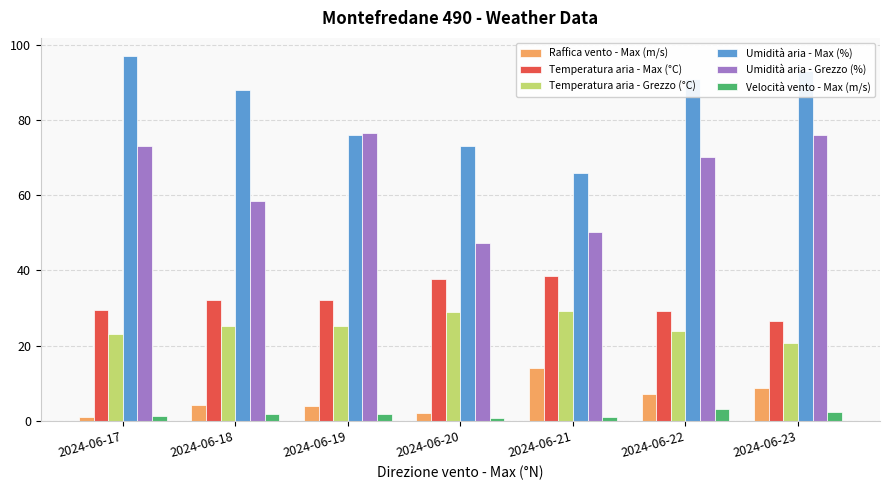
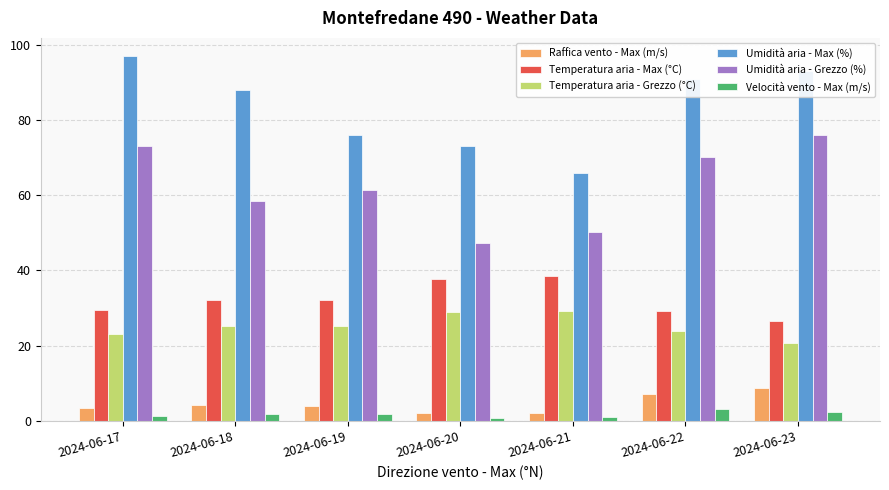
  {
    "Raffica vento - Max (m/s)": {
-     "2024-06-17": 1,
+     "2024-06-17": 3,
      "2024-06-18": 4,
      "2024-06-19": 4,
      "2024-06-20": 2,
-     "2024-06-21": 14,
+     "2024-06-21": 2,
      "2024-06-22": 7,
      "2024-06-23": 9
    },
    "Temperatura aria - Max (°C)": {
      "2024-06-17": 30,
      "2024-06-18": 32,
      "2024-06-19": 32,
      "2024-06-20": 38,
      "2024-06-21": 39,
      "2024-06-22": 29,
      "2024-06-23": 27
    },
    "Temperatura aria - Grezzo (°C)": {
      "2024-06-17": 23,
      "2024-06-18": 25,
      "2024-06-19": 25,
      "2024-06-20": 29,
      "2024-06-21": 29,
      "2024-06-22": 24,
      "2024-06-23": 21
    },
    "Umidità aria - Max (%)": {
      "2024-06-17": 97,
      "2024-06-18": 88,
      "2024-06-19": 76,
      "2024-06-20": 73,
      "2024-06-21": 66
    },
    "Umidità aria - Grezzo (%)": {
      "2024-06-17": 73,
      "2024-06-18": 59,
-     "2024-06-19": 77,
+     "2024-06-19": 62,
      "2024-06-20": 47,
      "2024-06-21": 50,
      "2024-06-22": 70,
      "2024-06-23": 76
    },
    "Velocità vento - Max (m/s)": {
      "2024-06-17": 1,
      "2024-06-18": 2,
      "2024-06-19": 2,
      "2024-06-20": 1,
      "2024-06-21": 1,
      "2024-06-22": 3,
      "2024-06-23": 2
    }
  }
